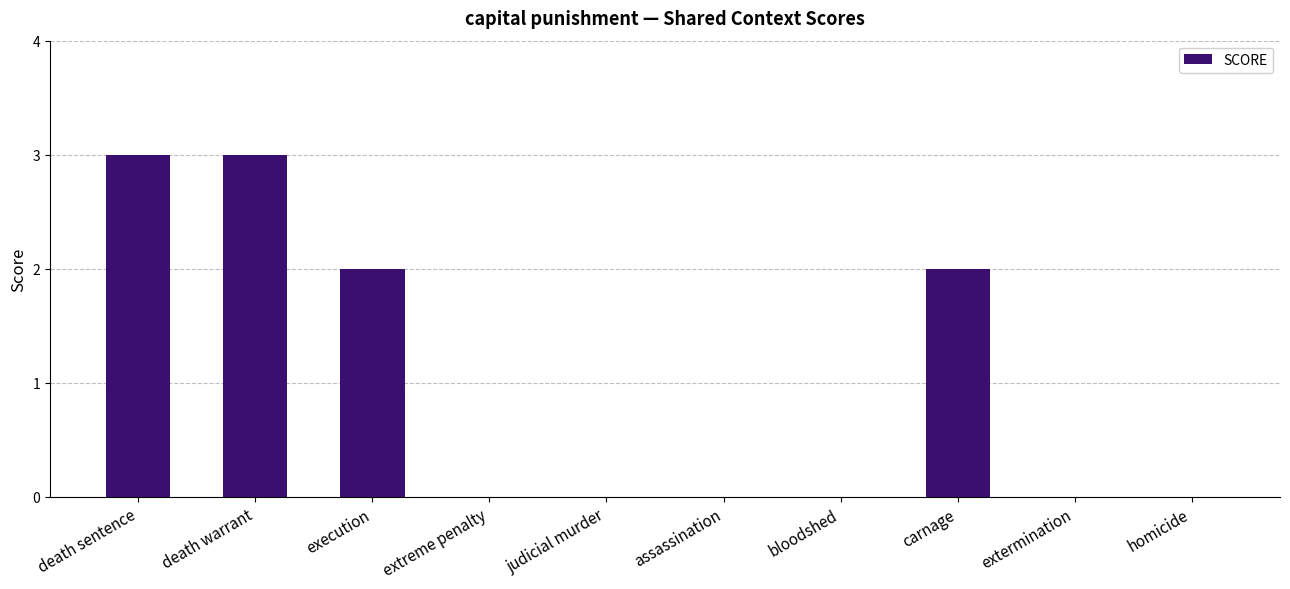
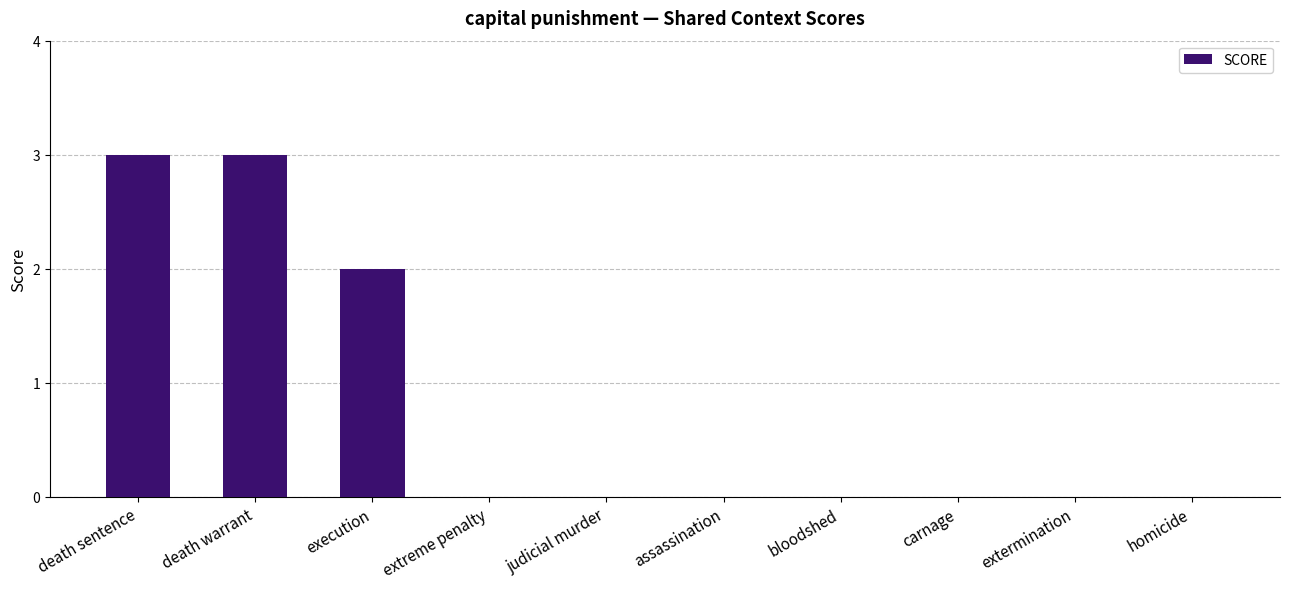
  {
    "death sentence": 3,
    "death warrant": 3,
    "execution": 2,
    "extreme penalty": 0,
    "judicial murder": 0,
    "assassination": 0,
    "bloodshed": 0,
-   "carnage": 2,
+   "carnage": 0,
    "extermination": 0,
    "homicide": 0
  }
